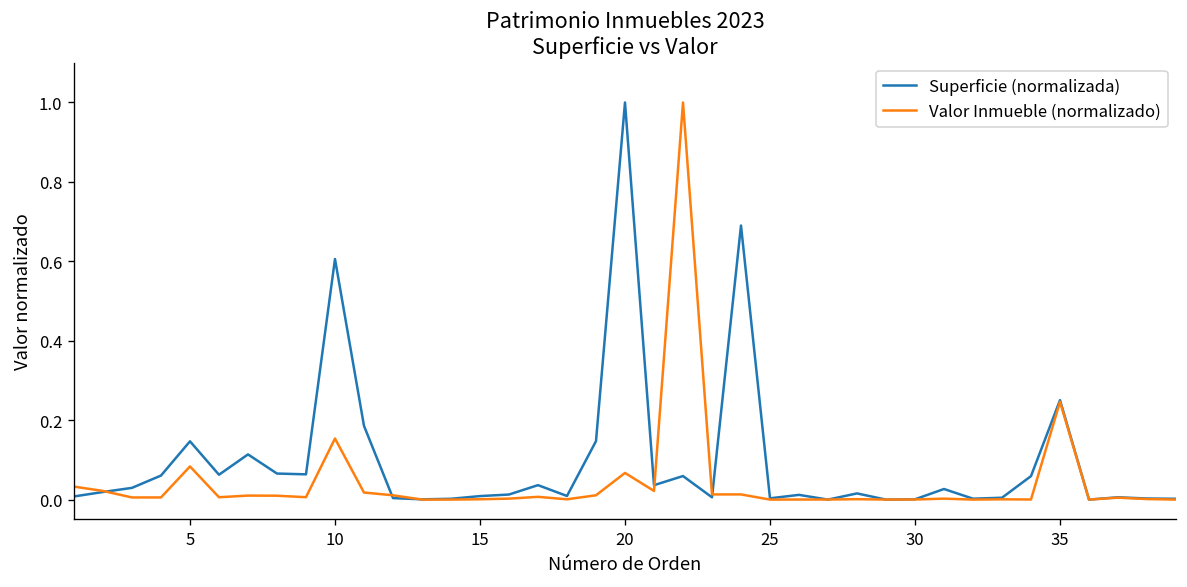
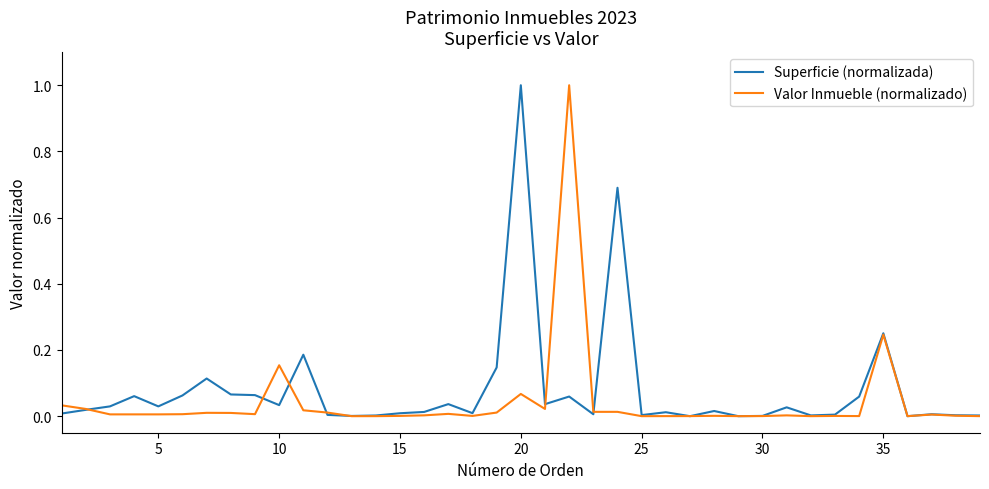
  {
    "Superficie (normalizada)": {
-     "5": 0.15,
-     "10": 0.61,
+     "5": 0.03,
+     "10": 0.03,
      "15": 0.01,
      "20": 1.00
    },
    "Valor Inmueble (normalizado)": {
-     "5": 0.08,
+     "5": 0.01,
      "10": 0.15,
      "15": 0.00,
      "20": 0.07
    }
  }
